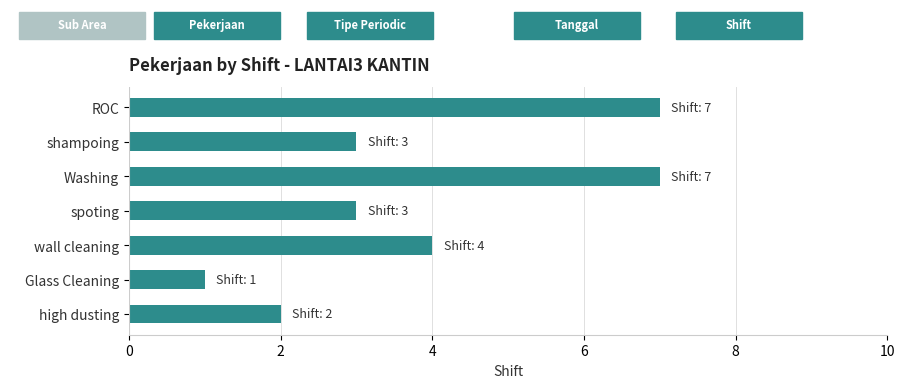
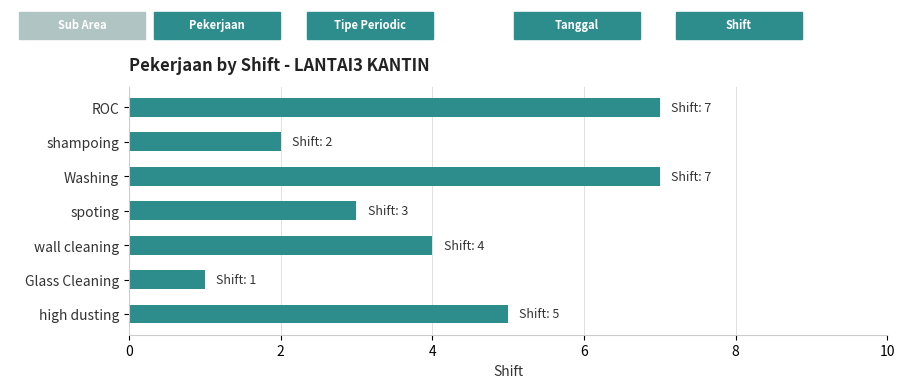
  {
    "ROC": 7,
-   "shampoing": 3,
+   "shampoing": 2,
    "Washing": 7,
    "spoting": 3,
    "wall cleaning": 4,
    "Glass Cleaning": 1,
-   "high dusting": 2
+   "high dusting": 5
  }
